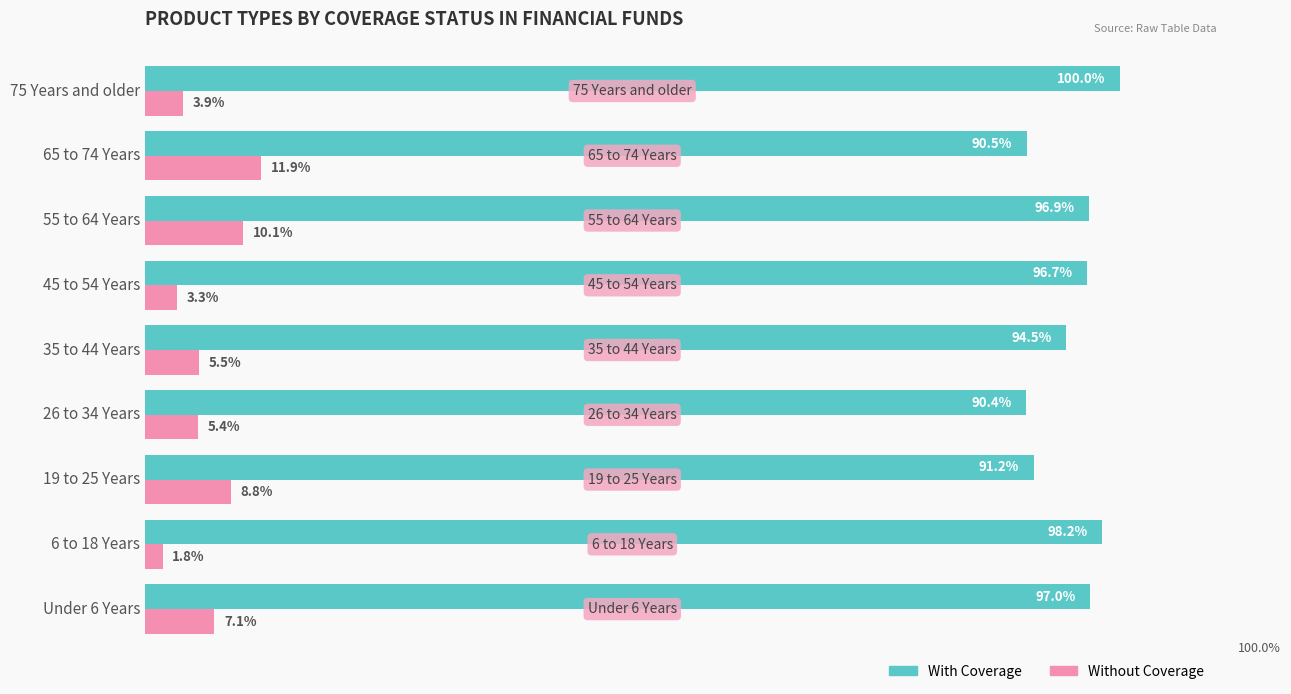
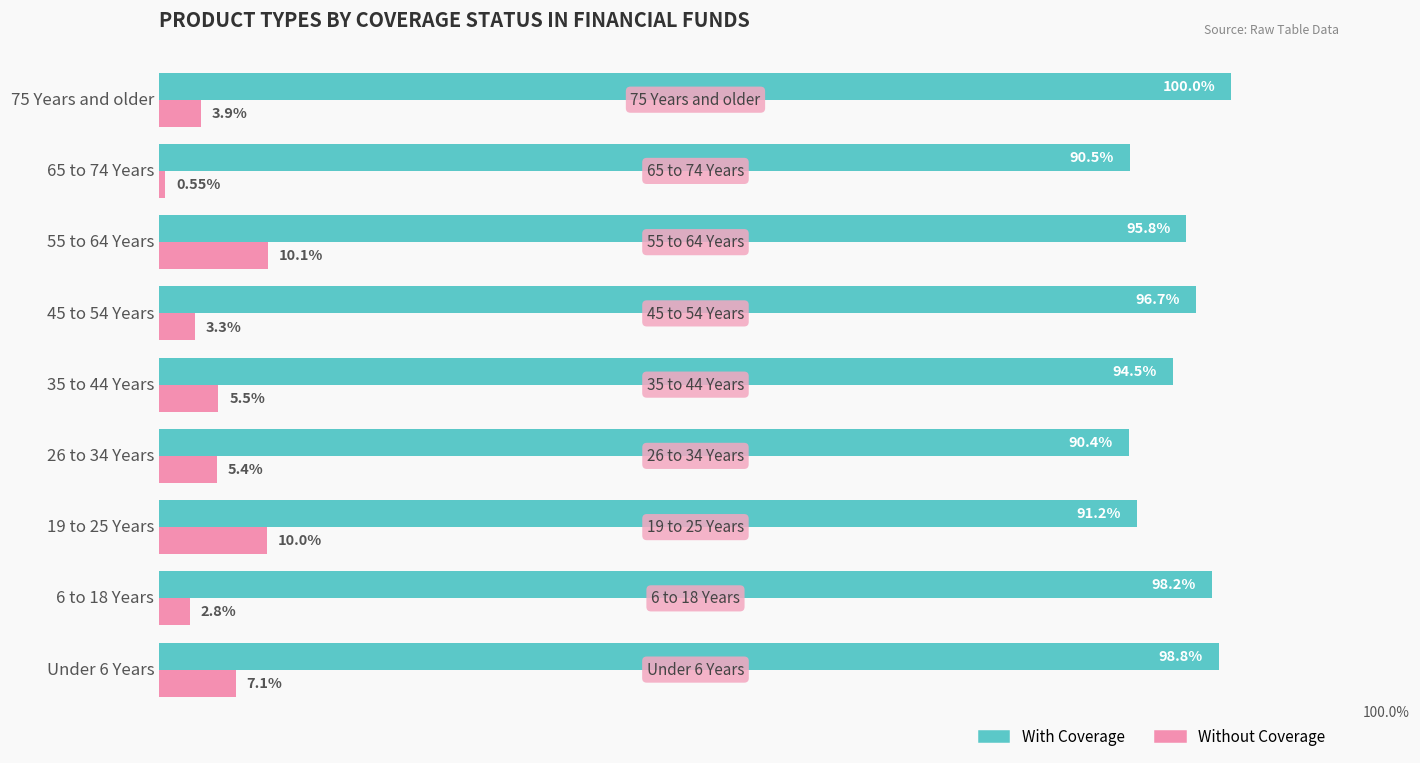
  {
    "With Coverage": {
      "75 Years and older": "100.0%",
      "65 to 74 Years": "90.5%",
-     "55 to 64 Years": "96.9%",
+     "55 to 64 Years": "95.8%",
      "45 to 54 Years": "96.7%",
      "35 to 44 Years": "94.5%",
      "26 to 34 Years": "90.4%",
      "19 to 25 Years": "91.2%",
      "6 to 18 Years": "98.2%",
-     "Under 6 Years": "97.0%"
+     "Under 6 Years": "98.8%"
    },
    "Without Coverage": {
      "75 Years and older": "3.9%",
-     "65 to 74 Years": "11.9%",
+     "65 to 74 Years": "0.55%",
      "55 to 64 Years": "10.1%",
      "45 to 54 Years": "3.3%",
      "35 to 44 Years": "5.5%",
      "26 to 34 Years": "5.4%",
-     "19 to 25 Years": "8.8%",
-     "6 to 18 Years": "1.8%",
+     "19 to 25 Years": "10.0%",
+     "6 to 18 Years": "2.8%",
      "Under 6 Years": "7.1%"
    }
  }
